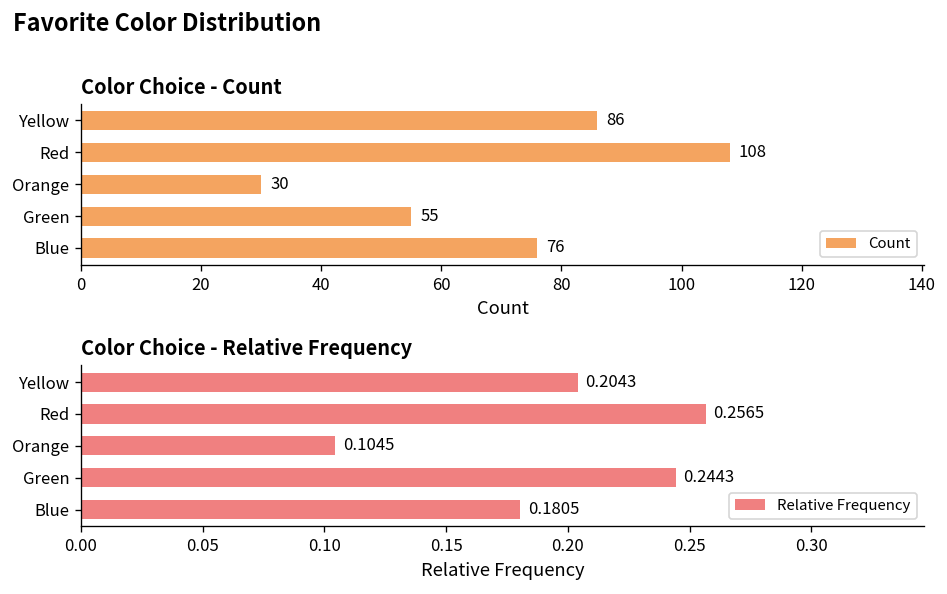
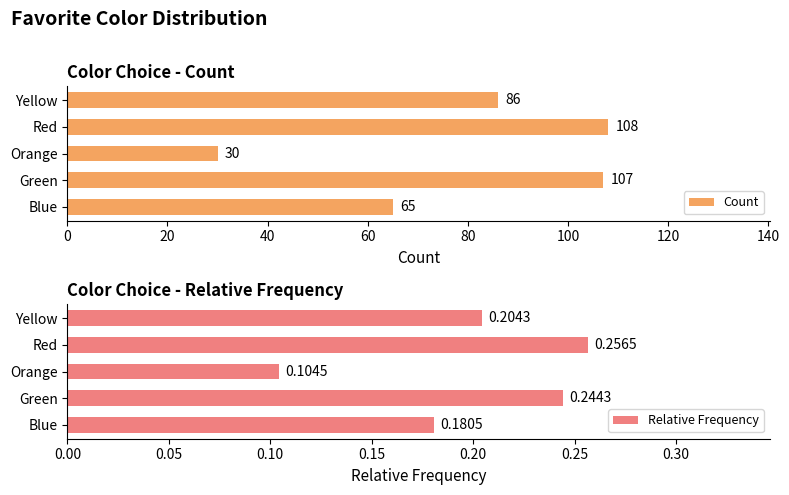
  {
    "Color Choice - Count": {
      "Yellow": 86,
      "Red": 108,
      "Orange": 30,
-     "Green": 55,
-     "Blue": 76
+     "Green": 107,
+     "Blue": 65
    },
    "Color Choice - Relative Frequency": {
      "Yellow": 0.2043,
      "Red": 0.2565,
      "Orange": 0.1045,
      "Green": 0.2443,
      "Blue": 0.1805
    }
  }
